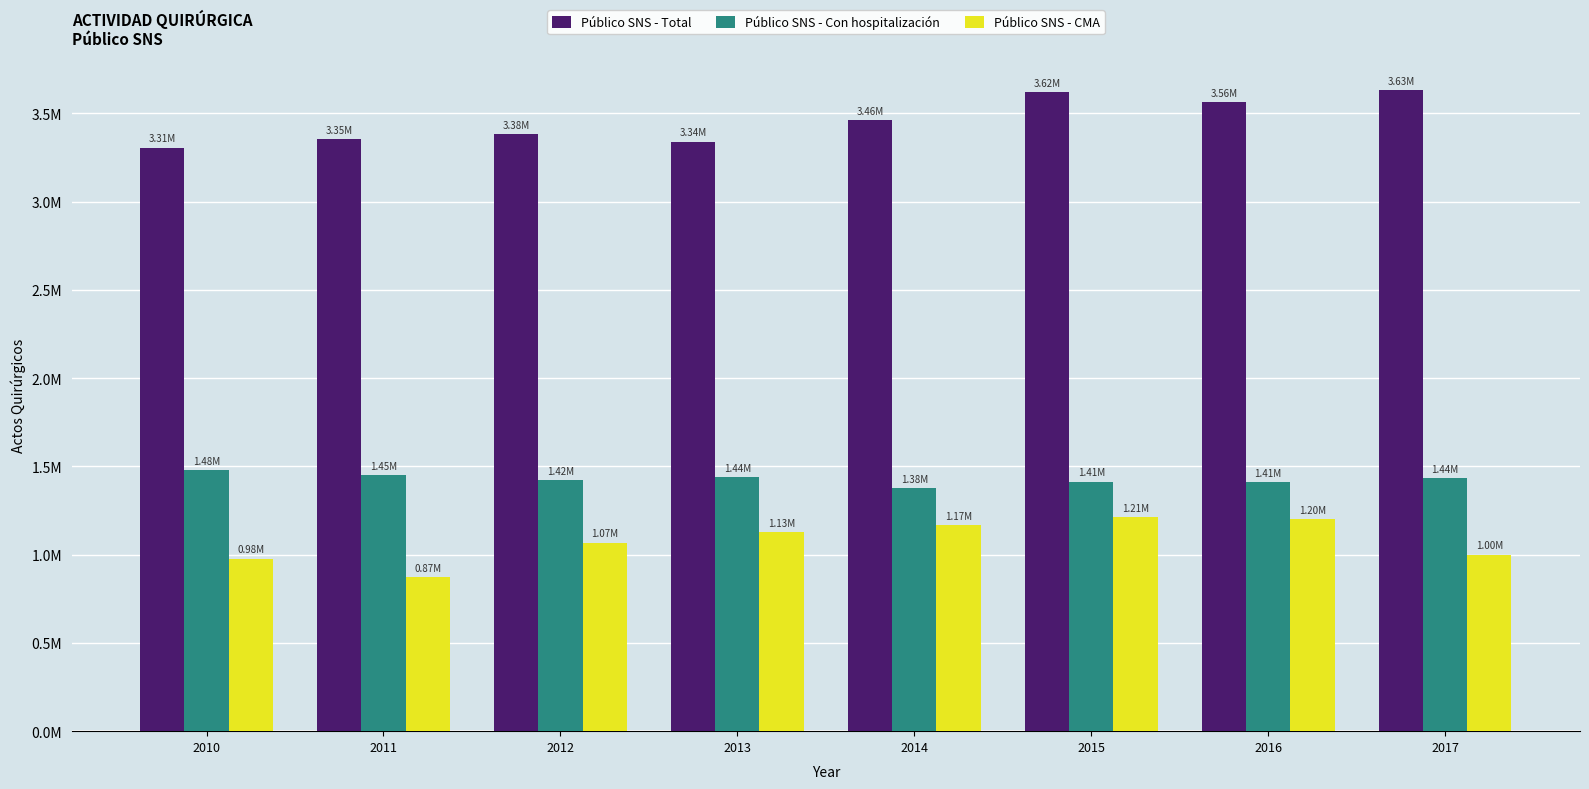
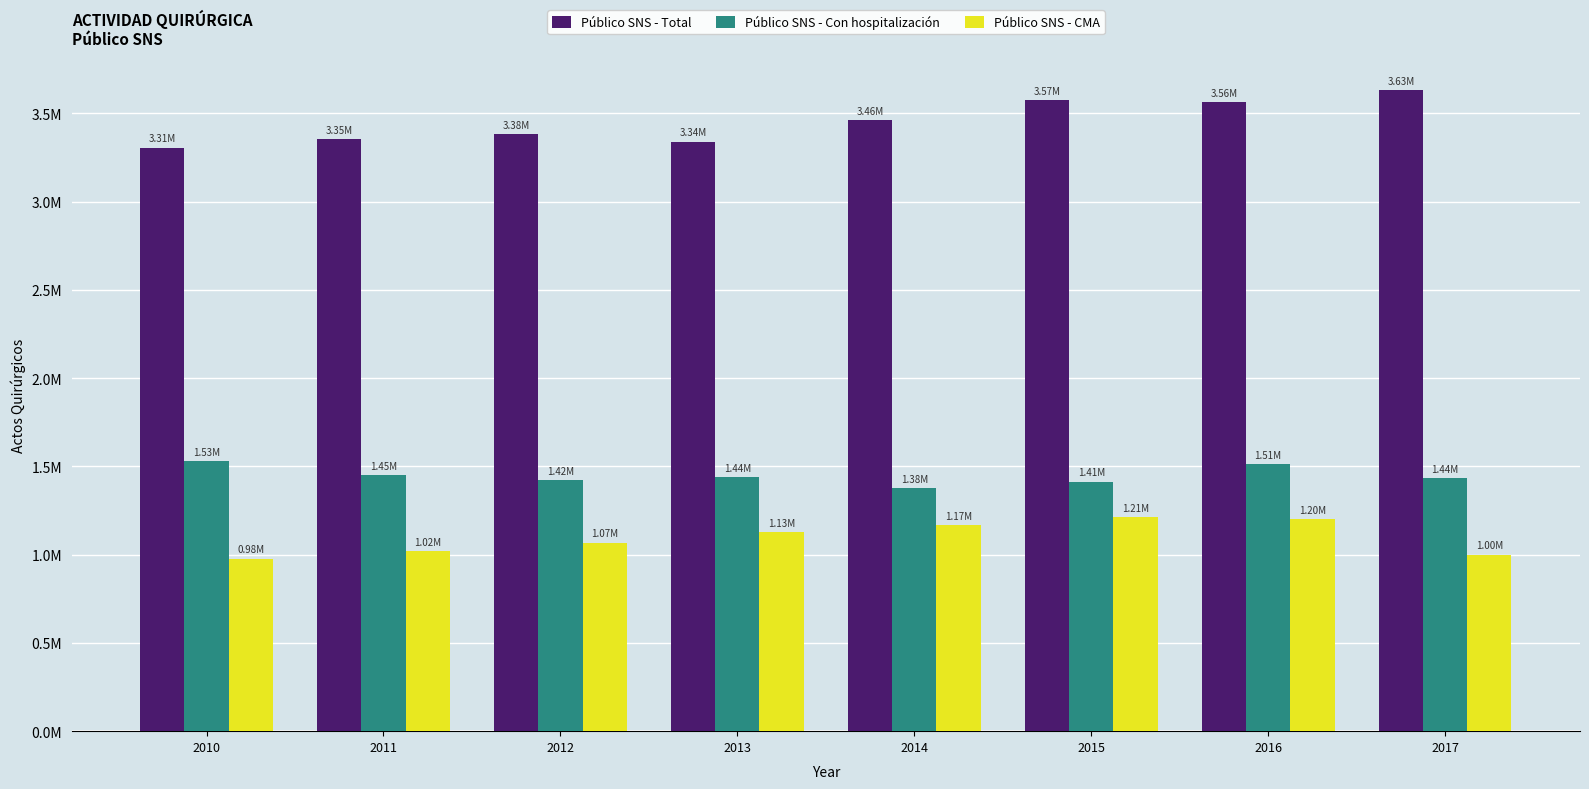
  {
    "Público SNS - Total": {
      "2010": "3.31M",
      "2011": "3.35M",
      "2012": "3.38M",
      "2013": "3.34M",
      "2014": "3.46M",
-     "2015": "3.62M",
+     "2015": "3.57M",
      "2016": "3.56M",
      "2017": "3.63M"
    },
    "Público SNS - Con hospitalización": {
-     "2010": "1.48M",
+     "2010": "1.53M",
      "2011": "1.45M",
      "2012": "1.42M",
      "2013": "1.44M",
      "2014": "1.38M",
      "2015": "1.41M",
-     "2016": "1.41M",
+     "2016": "1.51M",
      "2017": "1.44M"
    },
    "Público SNS - CMA": {
      "2010": "0.98M",
-     "2011": "0.87M",
+     "2011": "1.02M",
      "2012": "1.07M",
      "2013": "1.13M",
      "2014": "1.17M",
      "2015": "1.21M",
      "2016": "1.20M",
      "2017": "1.00M"
    }
  }
